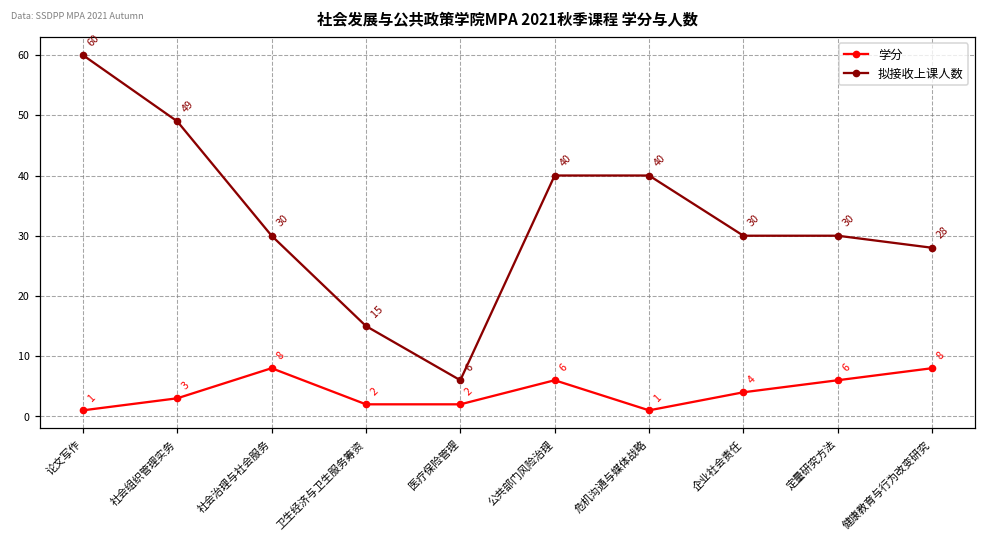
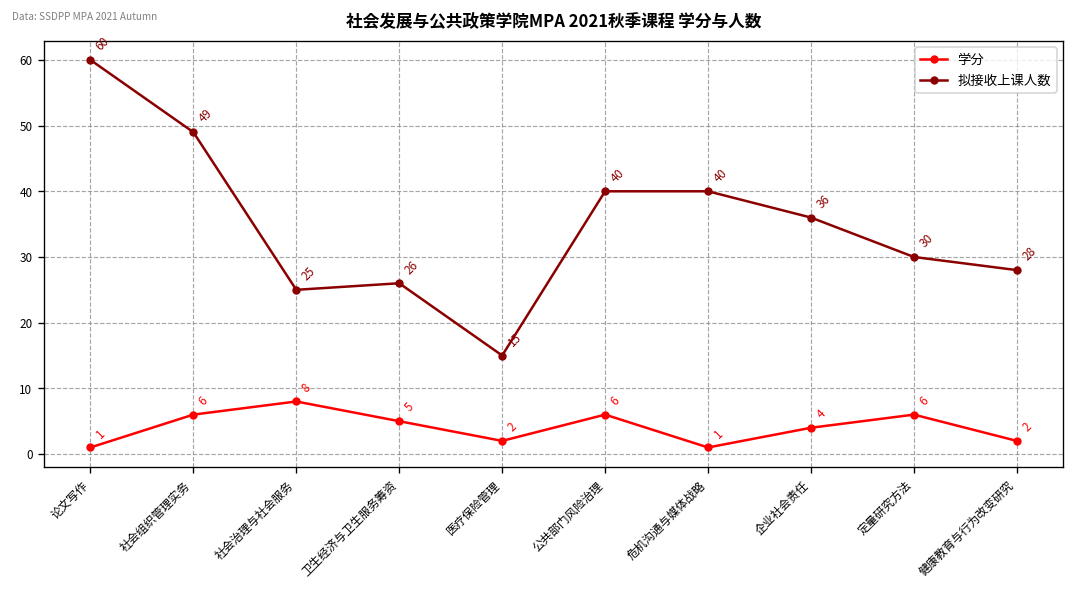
  {
    "学分": {
      "论文写作": 1,
-     "社会组织管理实务": 3,
+     "社会组织管理实务": 6,
      "社会治理与社会服务": 8,
-     "卫生经济与卫生服务筹资": 2,
+     "卫生经济与卫生服务筹资": 5,
      "医疗保险管理": 2,
      "公共部门风险治理": 6,
      "危机沟通与媒体战略": 1,
      "企业社会责任": 4,
      "定量研究方法": 6,
-     "健康教育与行为改变研究": 8
+     "健康教育与行为改变研究": 2
    },
    "拟接收上课人数": {
      "论文写作": 60,
      "社会组织管理实务": 49,
-     "社会治理与社会服务": 30,
-     "卫生经济与卫生服务筹资": 15,
-     "医疗保险管理": 6,
+     "社会治理与社会服务": 25,
+     "卫生经济与卫生服务筹资": 26,
+     "医疗保险管理": 15,
      "公共部门风险治理": 40,
      "危机沟通与媒体战略": 40,
-     "企业社会责任": 30,
+     "企业社会责任": 36,
      "定量研究方法": 30,
      "健康教育与行为改变研究": 28
    }
  }
